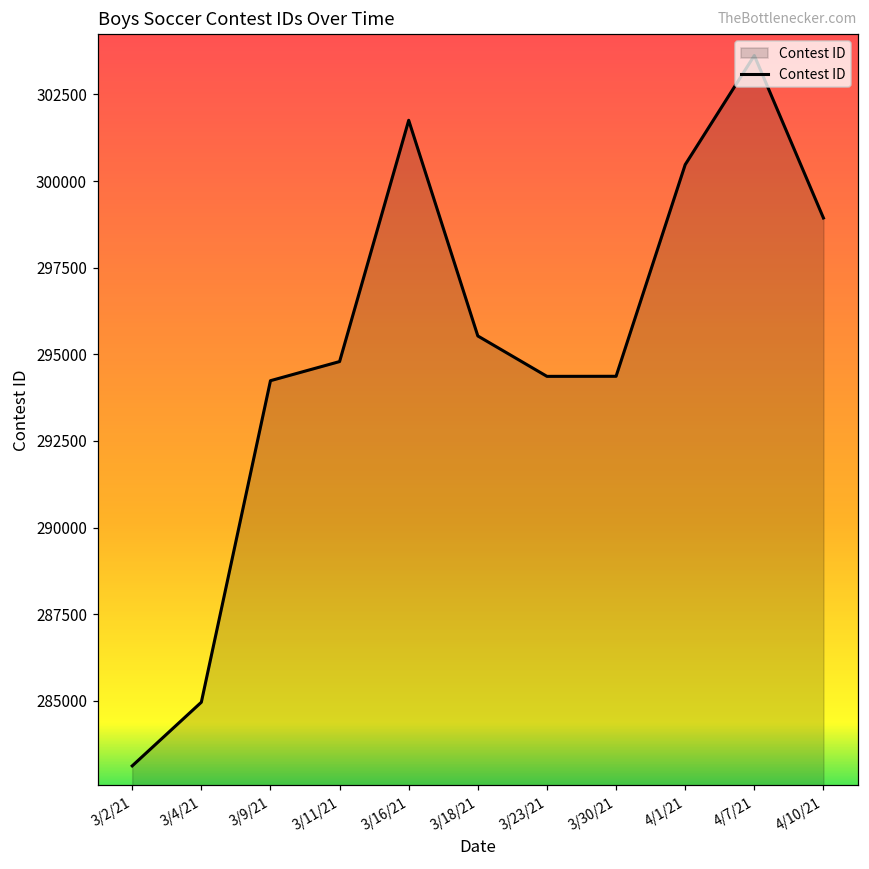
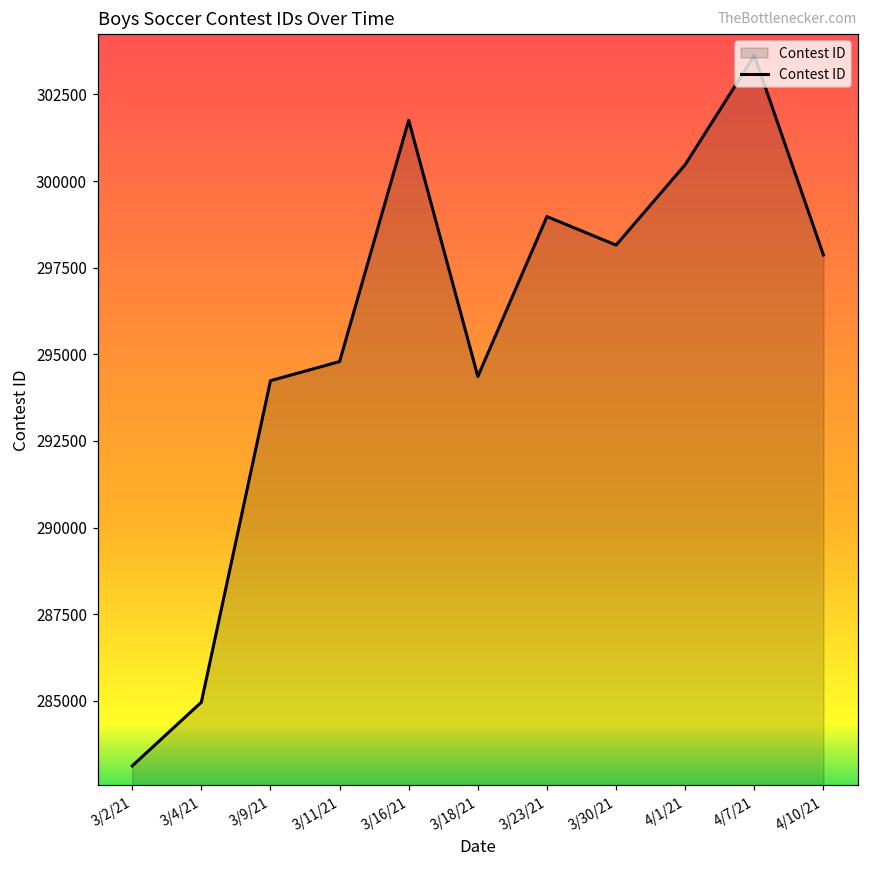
  {
    "3/2/21": 283100,
    "3/4/21": 285000,
    "3/9/21": 294200,
    "3/11/21": 294800,
    "3/16/21": 301800,
-   "3/18/21": 295500,
-   "3/23/21": 294400,
-   "3/30/21": 294400,
+   "3/18/21": 294400,
+   "3/23/21": 299000,
+   "3/30/21": 298200,
    "4/1/21": 300500,
-   "4/10/21": 298900
+   "4/10/21": 297900
  }
